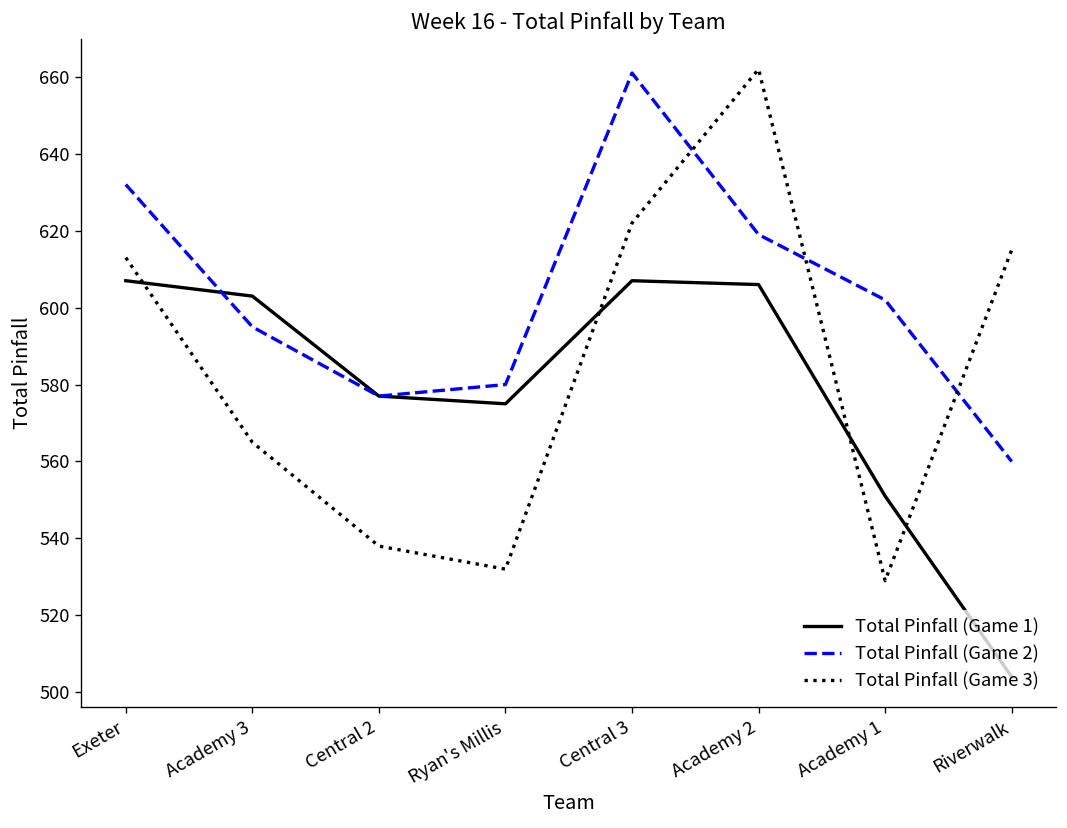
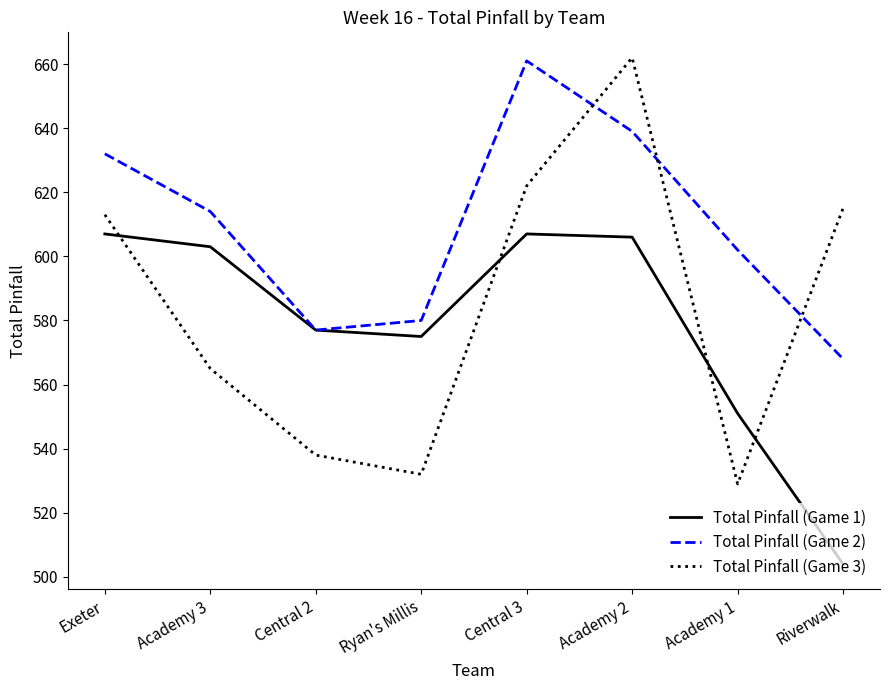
  {
    "Total Pinfall (Game 2)": {
      "Exeter": 632,
-     "Academy 3": 595,
+     "Academy 3": 614,
      "Ryan's Millis": 580,
      "Central 3": 661,
-     "Academy 2": 619,
+     "Academy 2": 639,
      "Academy 1": 602,
-     "Riverwalk": 560
+     "Riverwalk": 568
    }
  }
